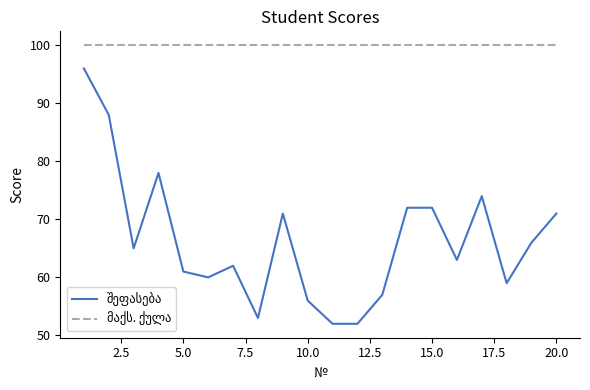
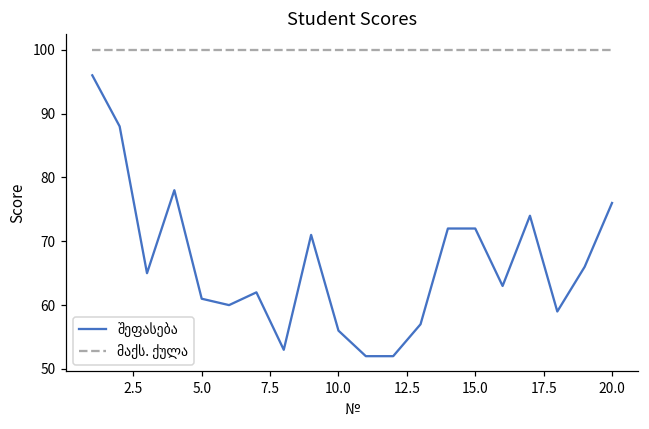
  {
    "შეფასება": {
      "5.0": 61,
      "10.0": 56,
      "15.0": 72,
-     "20.0": 71
+     "20.0": 76
    },
    "მაქს. ქულა": {
      "5.0": 100,
      "10.0": 100,
      "15.0": 100,
      "20.0": 100
    }
  }
